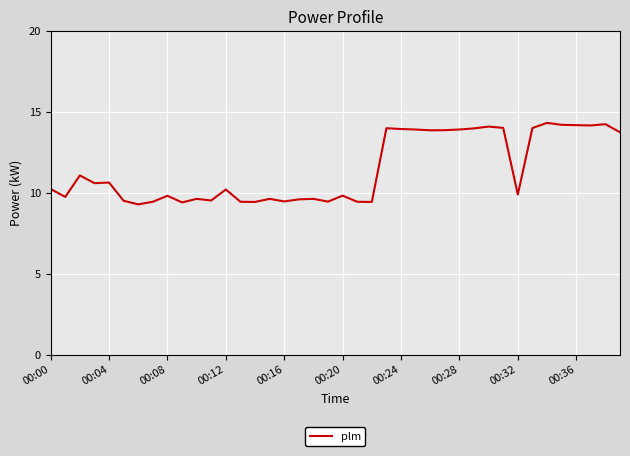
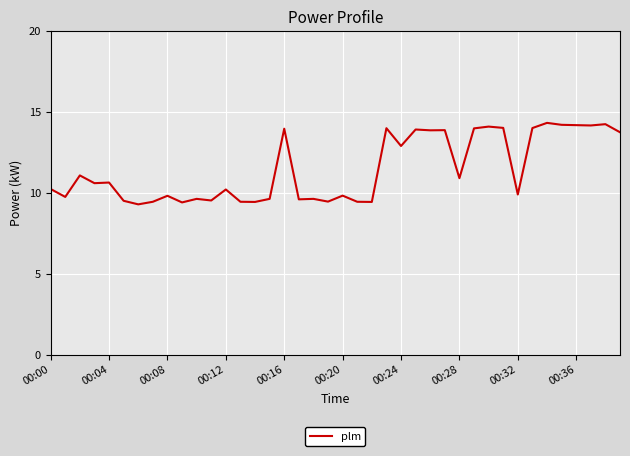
  {
    "00:00": 10.2,
    "00:04": 10.6,
    "00:08": 9.8,
    "00:12": 10.2,
-   "00:16": 9.5,
+   "00:16": 14.0,
    "00:20": 9.8,
-   "00:24": 14.0,
-   "00:28": 13.9,
+   "00:24": 12.9,
+   "00:28": 10.9,
    "00:32": 9.9,
    "00:36": 14.2
  }
